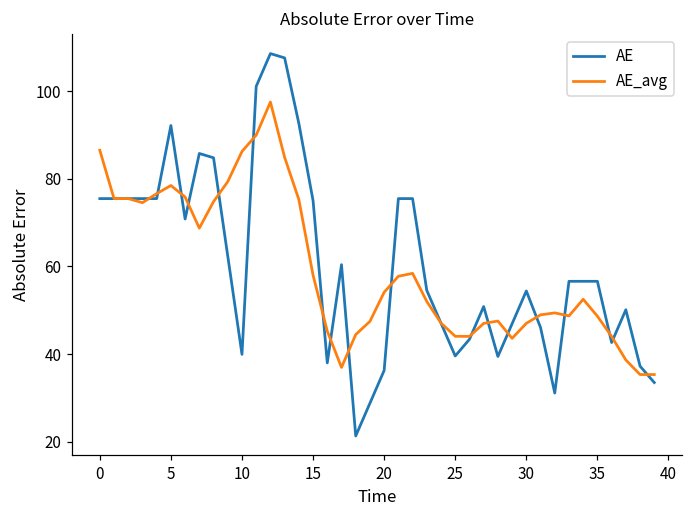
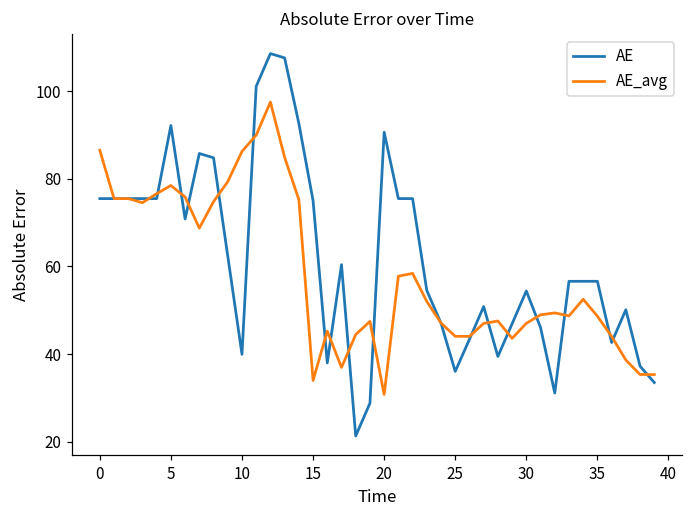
  {
    "AE": {
      "0": 75,
      "5": 92,
      "10": 40,
      "15": 75,
-     "20": 36,
-     "25": 40
+     "20": 91,
+     "25": 36
    },
    "AE_avg": {
      "0": 87,
      "5": 78,
      "10": 86,
-     "15": 58,
-     "20": 54,
+     "15": 34,
+     "20": 31,
      "25": 44
    }
  }
